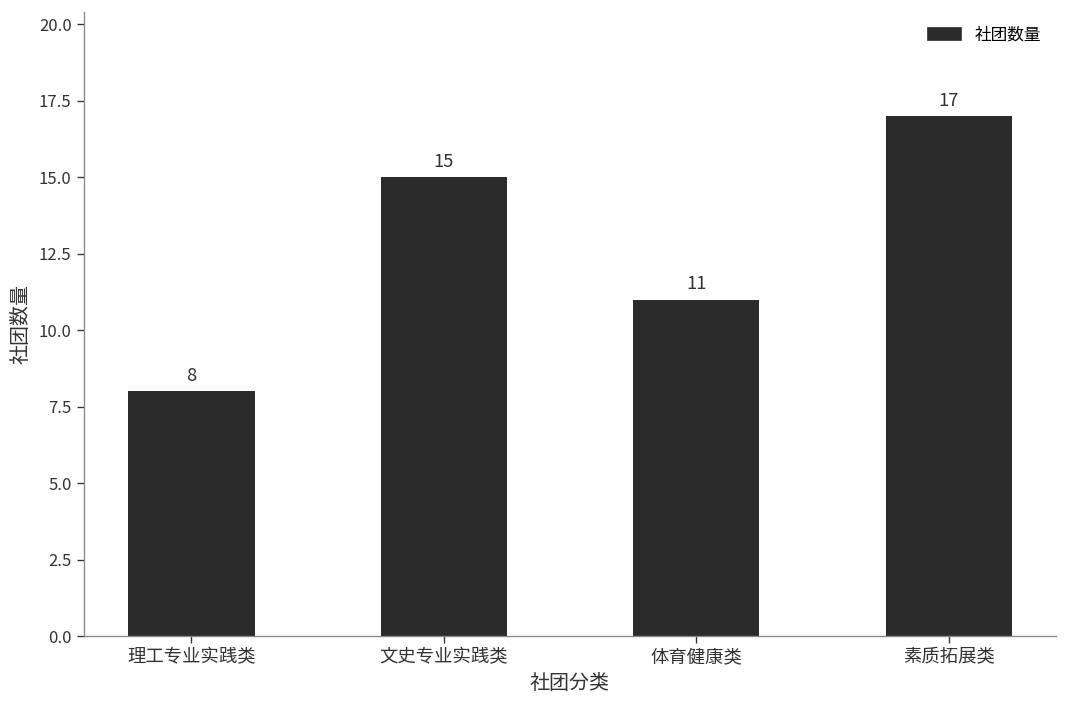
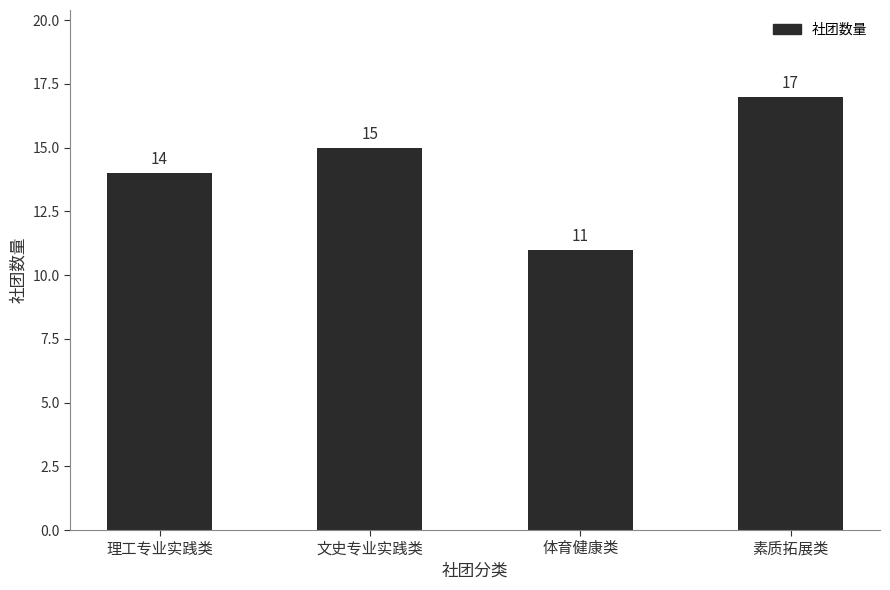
  {
-   "理工专业实践类": 8,
+   "理工专业实践类": 14,
    "文史专业实践类": 15,
    "体育健康类": 11,
    "素质拓展类": 17
  }
